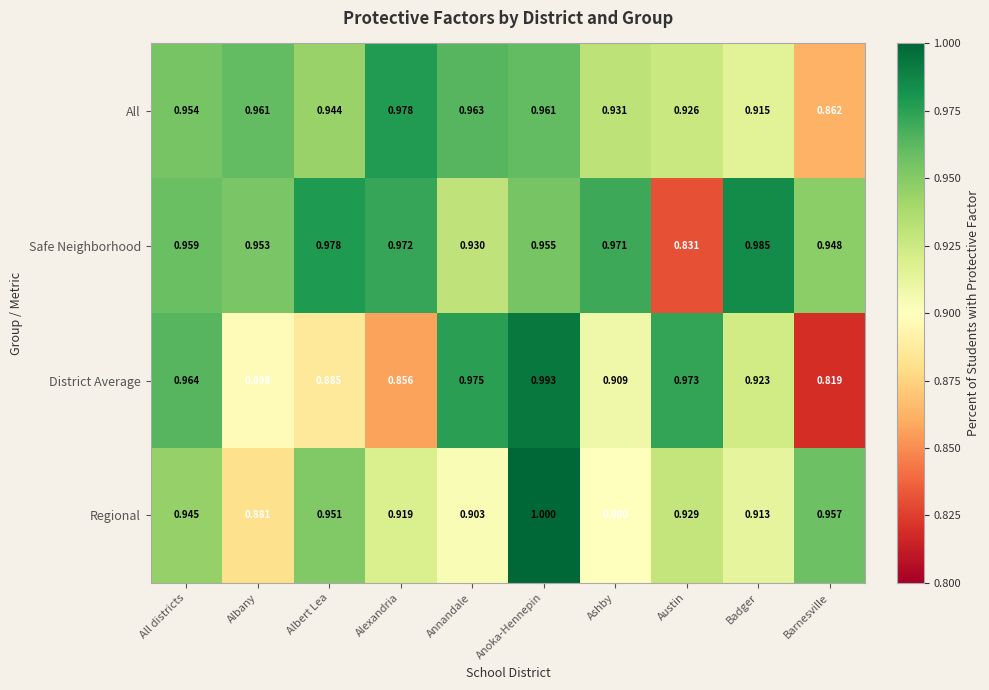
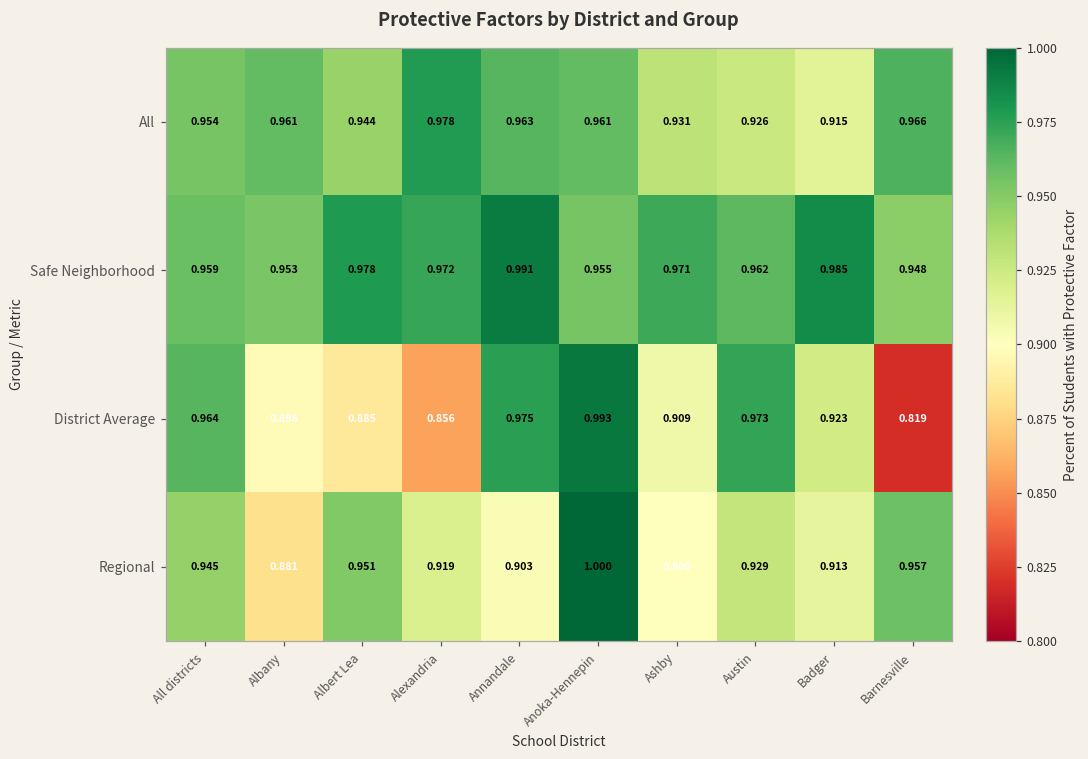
  {
    "All": {
      "All districts": 0.954,
      "Albany": 0.961,
      "Albert Lea": 0.944,
      "Alexandria": 0.978,
      "Annandale": 0.963,
      "Anoka-Hennepin": 0.961,
      "Ashby": 0.931,
      "Austin": 0.926,
      "Badger": 0.915,
-     "Barnesville": 0.862
+     "Barnesville": 0.966
    },
    "Safe Neighborhood": {
      "All districts": 0.959,
      "Albany": 0.953,
      "Albert Lea": 0.978,
      "Alexandria": 0.972,
-     "Annandale": 0.930,
+     "Annandale": 0.991,
      "Anoka-Hennepin": 0.955,
      "Ashby": 0.971,
-     "Austin": 0.831,
+     "Austin": 0.962,
      "Badger": 0.985,
      "Barnesville": 0.948
    },
    "District Average": {
      "All districts": 0.964,
      "Albany": 0.898,
      "Albert Lea": 0.885,
      "Alexandria": 0.856,
      "Annandale": 0.975,
      "Anoka-Hennepin": 0.993,
      "Ashby": 0.909,
      "Austin": 0.973,
      "Badger": 0.923,
      "Barnesville": 0.819
    },
    "Regional": {
      "All districts": 0.945,
      "Albany": 0.881,
      "Albert Lea": 0.951,
      "Alexandria": 0.919,
      "Annandale": 0.903,
      "Anoka-Hennepin": 1.000,
      "Ashby": 0.900,
      "Austin": 0.929,
      "Badger": 0.913,
      "Barnesville": 0.957
    }
  }
